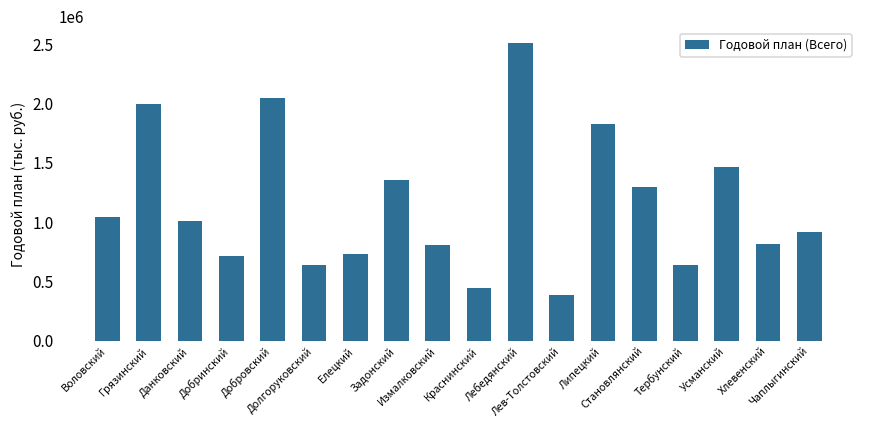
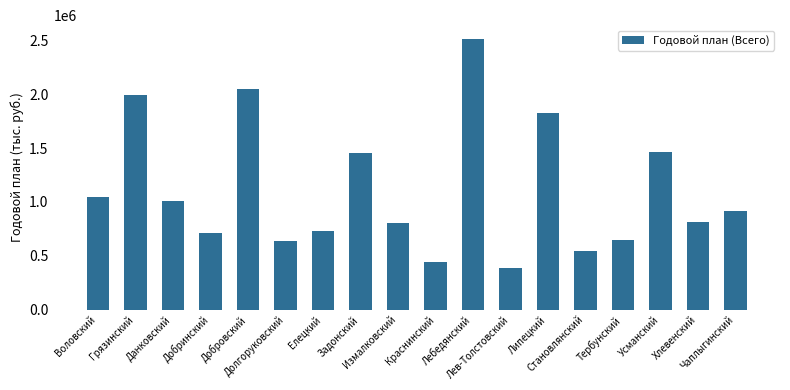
  {
    "Воловский": 1050000,
    "Грязинский": 2000000,
    "Данковский": 1010000,
    "Добринский": 720000,
    "Добровский": 2050000,
    "Долгоруковский": 640000,
    "Елецкий": 730000,
-   "Задонский": 1350000,
+   "Задонский": 1450000,
    "Измалковский": 810000,
    "Краснинский": 440000,
    "Лебедянский": 2510000,
    "Лев-Толстовский": 380000,
    "Липецкий": 1830000,
-   "Становлянский": 1290000,
+   "Становлянский": 540000,
    "Тербунский": 640000,
    "Усманский": 1460000,
    "Хлевенский": 820000,
    "Чаплыгинский": 920000
  }
